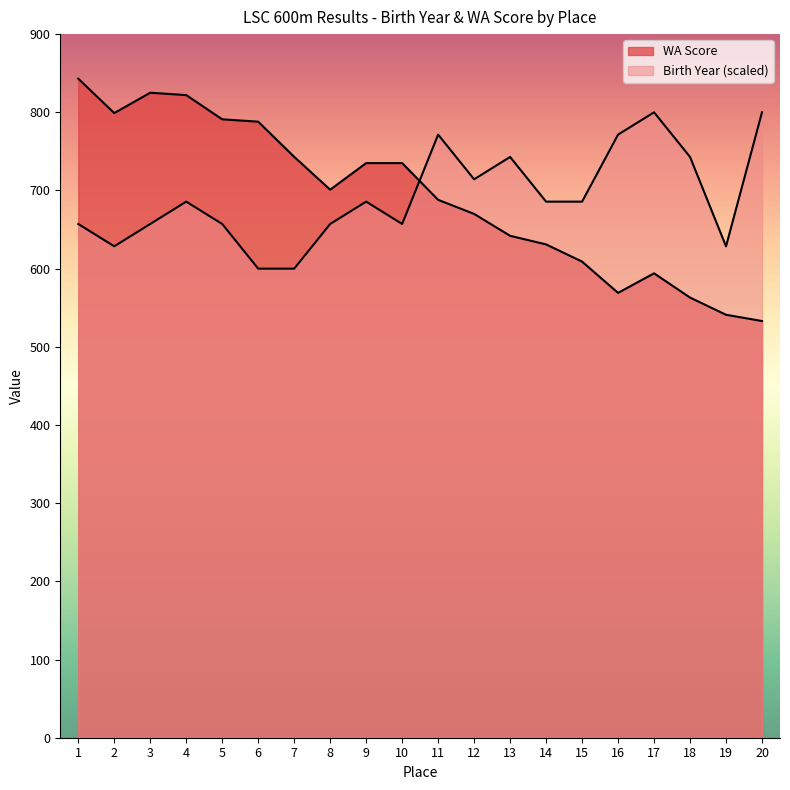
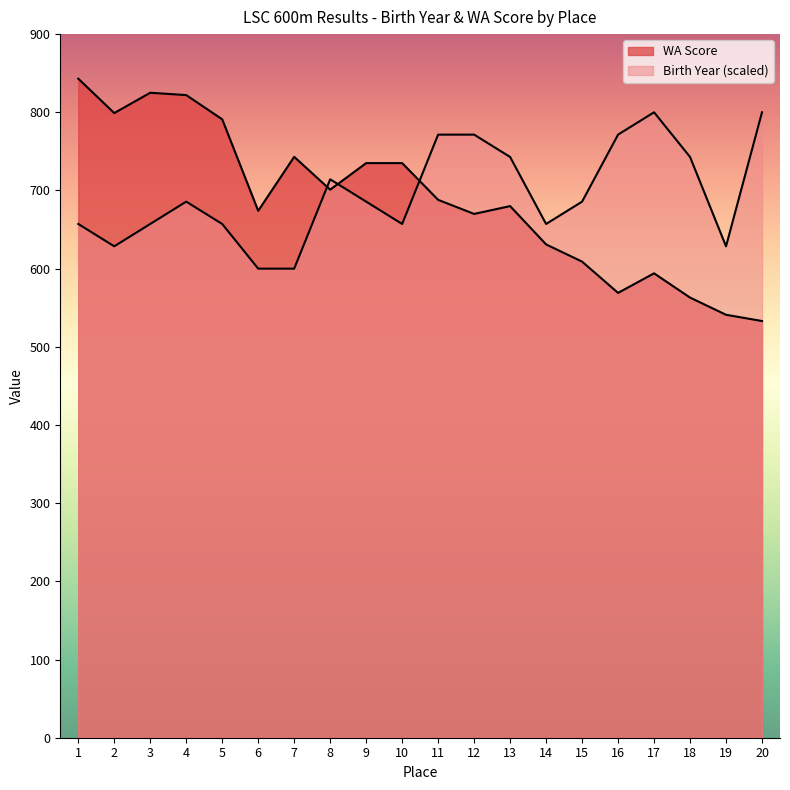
  {
    "WA Score": {
      "1": 840,
      "2": 800,
      "3": 830,
      "4": 820,
      "5": 790,
-     "6": 790,
+     "6": 670,
      "7": 740,
      "8": 700,
      "9": 740,
      "10": 740,
      "11": 690,
      "12": 670,
-     "13": 640,
+     "13": 680,
      "14": 630,
      "15": 610,
      "16": 570,
      "17": 590,
      "18": 560,
      "19": 540,
      "20": 530
    },
    "Birth Year (scaled)": {
      "1": 660,
      "2": 630,
      "3": 660,
      "4": 690,
      "5": 660,
      "6": 600,
      "7": 600,
-     "8": 660,
+     "8": 710,
      "9": 690,
      "10": 660,
      "11": 770,
-     "12": 710,
+     "12": 770,
      "13": 740,
-     "14": 690,
+     "14": 660,
      "15": 690,
      "16": 770,
      "17": 800,
      "18": 740,
      "19": 630,
      "20": 800
    }
  }
